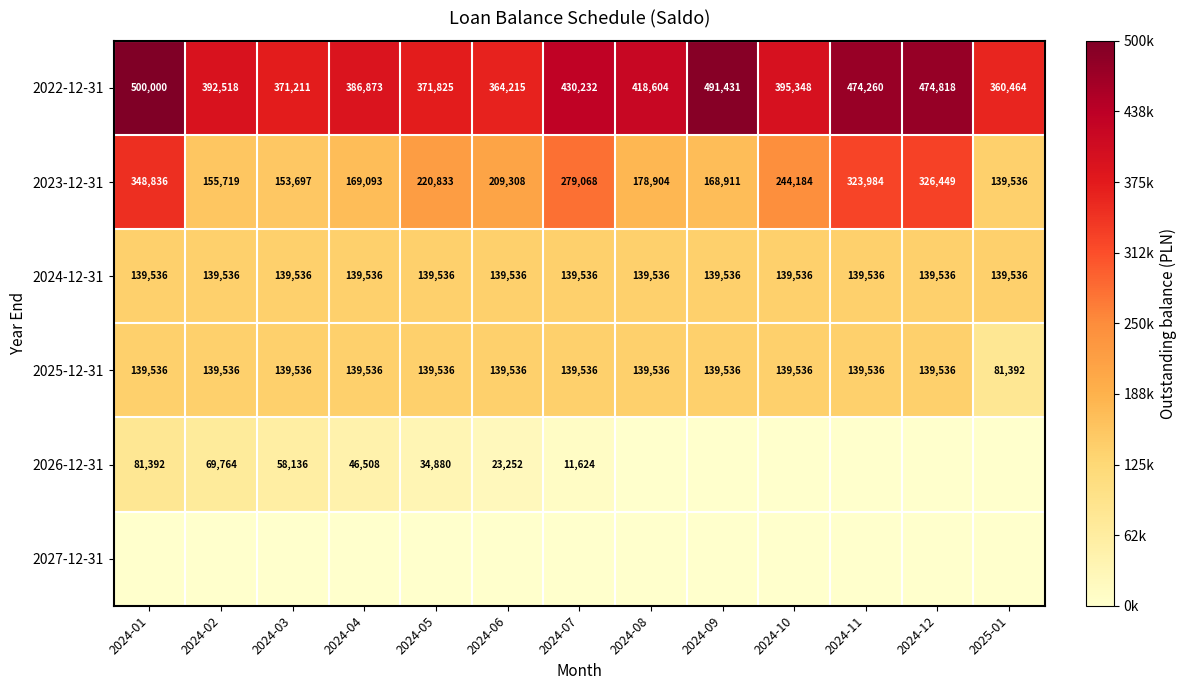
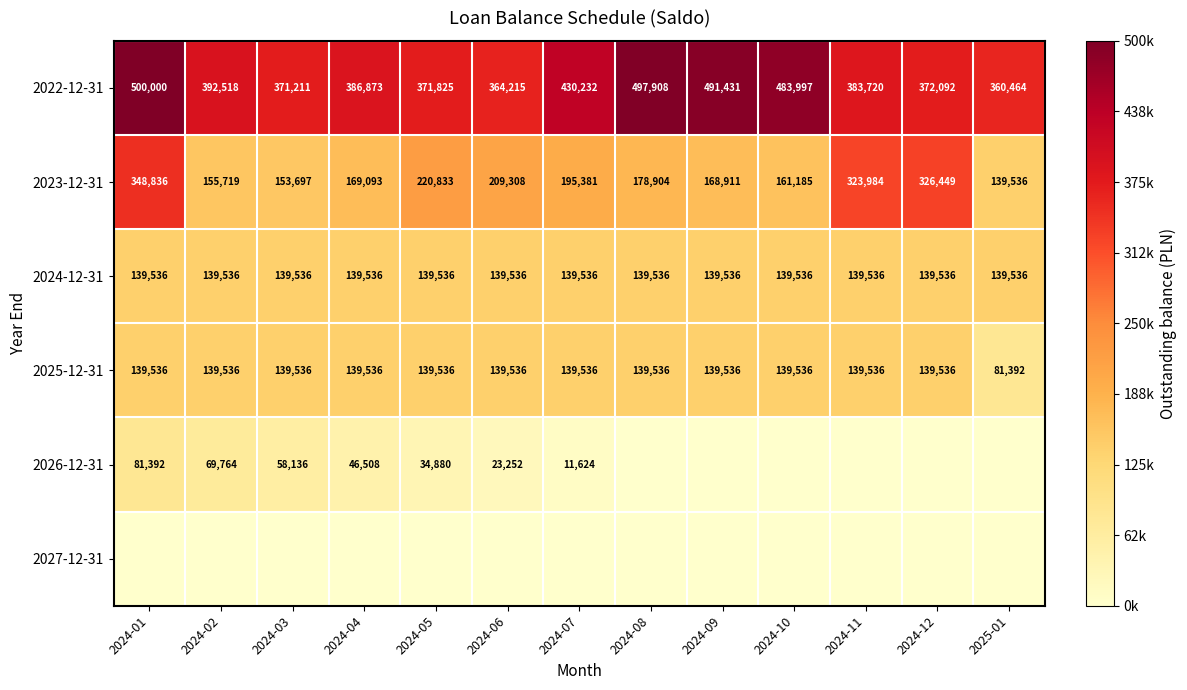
  {
    "2022-12-31": {
      "2024-01": "500,000",
      "2024-02": "392,518",
      "2024-03": "371,211",
      "2024-04": "386,873",
      "2024-05": "371,825",
      "2024-06": "364,215",
      "2024-07": "430,232",
-     "2024-08": "418,604",
+     "2024-08": "497,908",
      "2024-09": "491,431",
-     "2024-10": "395,348",
-     "2024-11": "474,260",
-     "2024-12": "474,818",
+     "2024-10": "483,997",
+     "2024-11": "383,720",
+     "2024-12": "372,092",
      "2025-01": "360,464"
    },
    "2023-12-31": {
      "2024-01": "348,836",
      "2024-02": "155,719",
      "2024-03": "153,697",
      "2024-04": "169,093",
      "2024-05": "220,833",
      "2024-06": "209,308",
-     "2024-07": "279,068",
+     "2024-07": "195,381",
      "2024-08": "178,904",
      "2024-09": "168,911",
-     "2024-10": "244,184",
+     "2024-10": "161,185",
      "2024-11": "323,984",
      "2024-12": "326,449",
      "2025-01": "139,536"
    },
    "2024-12-31": {
      "2024-01": "139,536",
      "2024-02": "139,536",
      "2024-03": "139,536",
      "2024-04": "139,536",
      "2024-05": "139,536",
      "2024-06": "139,536",
      "2024-07": "139,536",
      "2024-08": "139,536",
      "2024-09": "139,536",
      "2024-10": "139,536",
      "2024-11": "139,536",
      "2024-12": "139,536",
      "2025-01": "139,536"
    },
    "2025-12-31": {
      "2024-01": "139,536",
      "2024-02": "139,536",
      "2024-03": "139,536",
      "2024-04": "139,536",
      "2024-05": "139,536",
      "2024-06": "139,536",
      "2024-07": "139,536",
      "2024-08": "139,536",
      "2024-09": "139,536",
      "2024-10": "139,536",
      "2024-11": "139,536",
      "2024-12": "139,536",
      "2025-01": "81,392"
    },
    "2026-12-31": {
      "2024-01": "81,392",
      "2024-02": "69,764",
      "2024-03": "58,136",
      "2024-04": "46,508",
      "2024-05": "34,880",
      "2024-06": "23,252",
      "2024-07": "11,624"
    }
  }
